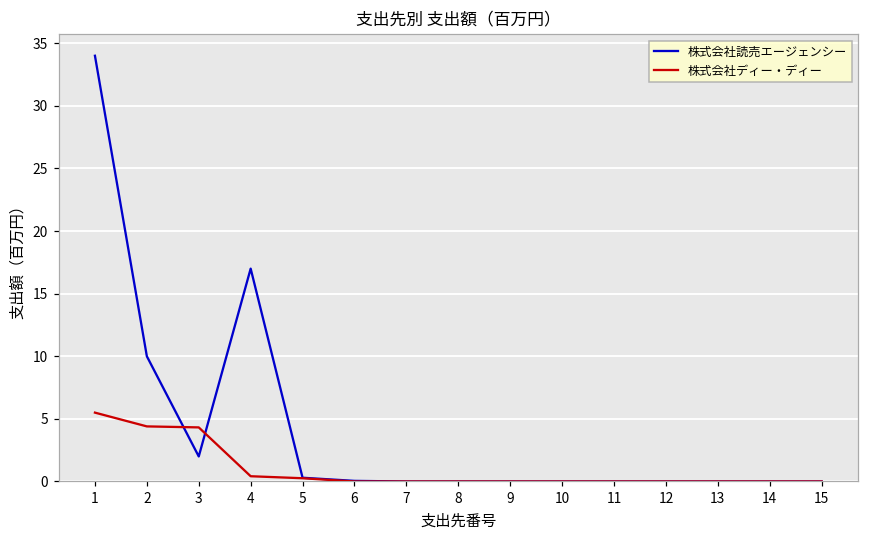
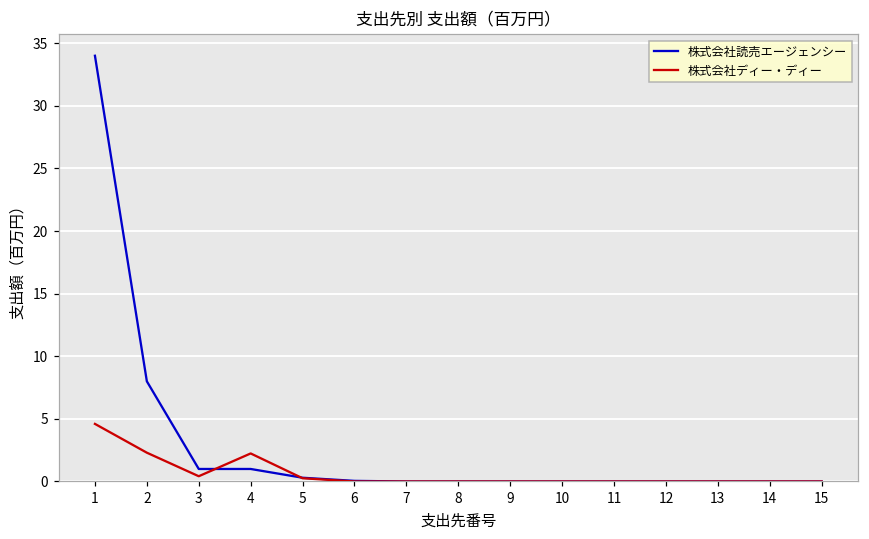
  {
    "株式会社読売エージェンシー": {
      "1": 34,
-     "2": 10,
-     "3": 2,
-     "4": 17
+     "2": 8,
+     "3": 1,
+     "4": 1
    },
    "株式会社ディー・ディー": {
-     "1": 5.5,
-     "2": 4.4,
-     "3": 4.3,
-     "4": 0.4
+     "1": 4.6,
+     "2": 2.3,
+     "3": 0.4,
+     "4": 2.2
    }
  }
